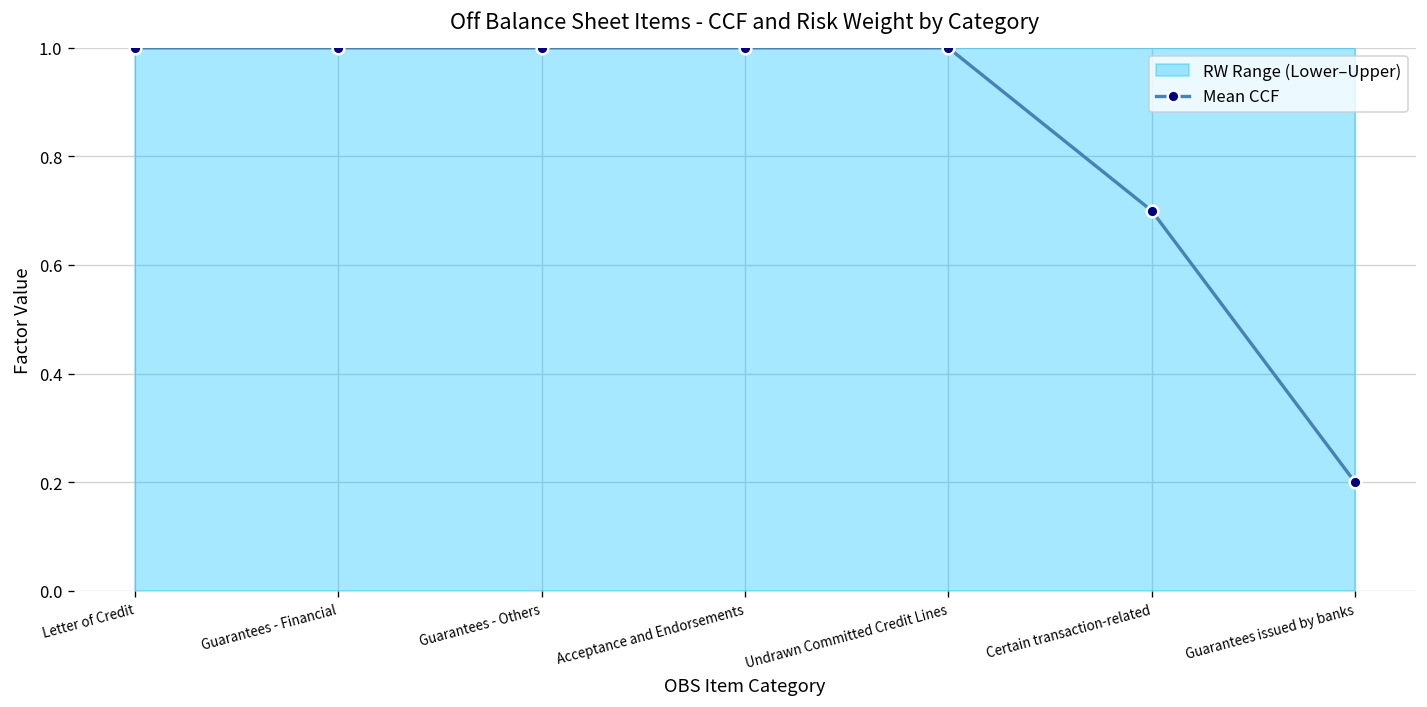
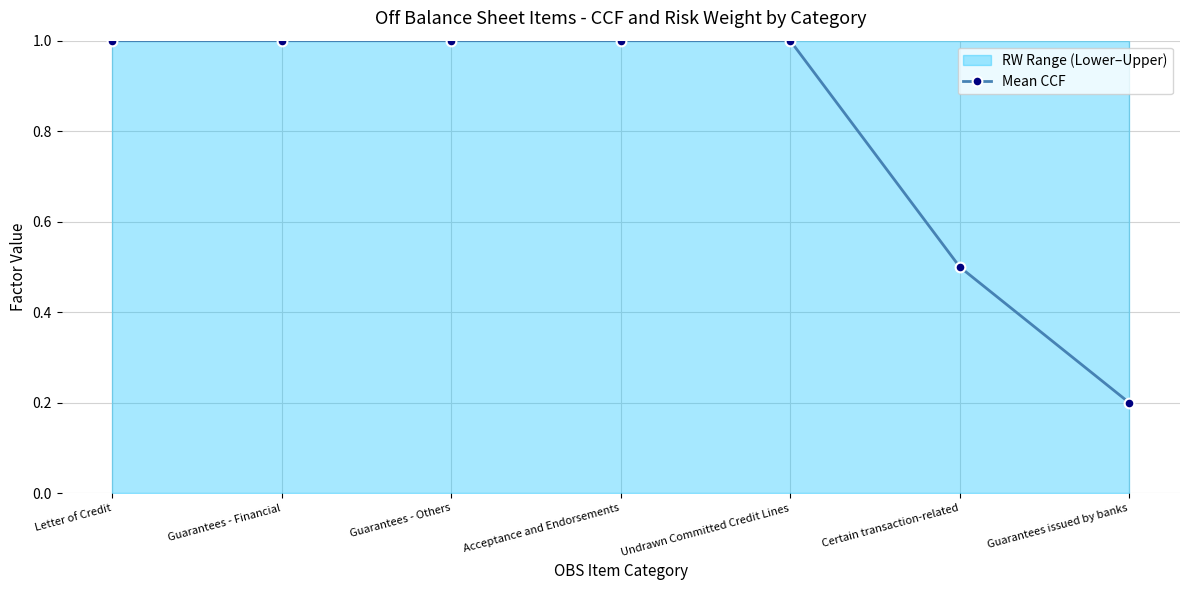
  {
    "Mean CCF": {
-     "Certain transaction-related": 0.7,
+     "Certain transaction-related": 0.5,
      "Guarantees issued by banks": 0.2
    },
    "RW Range (Lower–Upper)": {
      "Certain transaction-related": 1.0,
      "Guarantees issued by banks": 1.0
    }
  }
